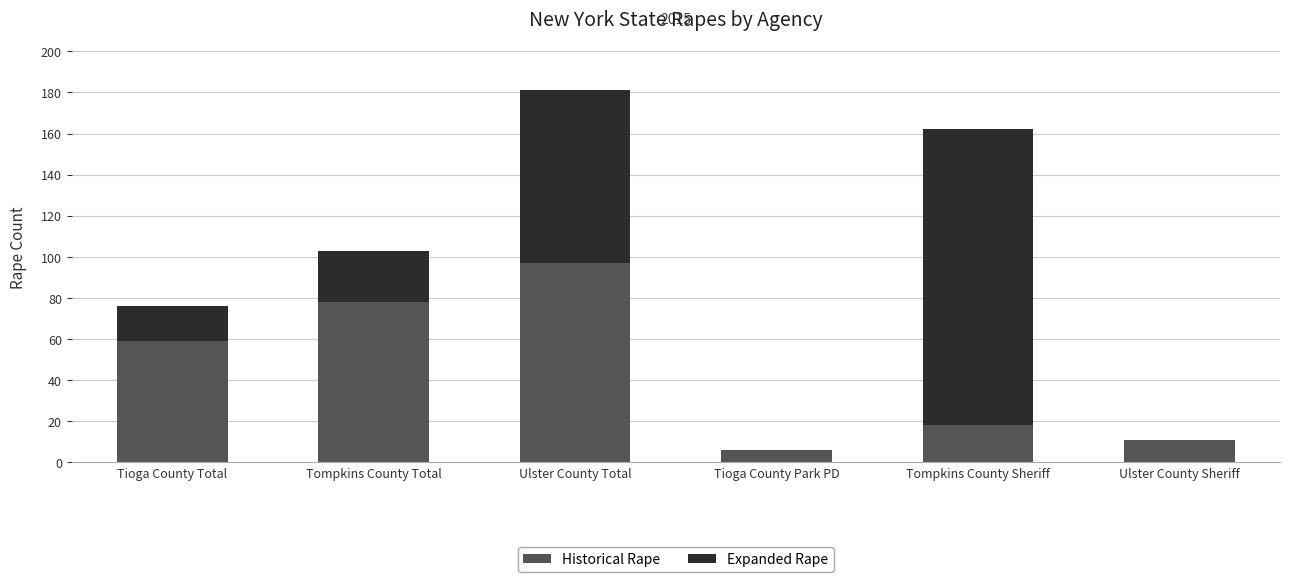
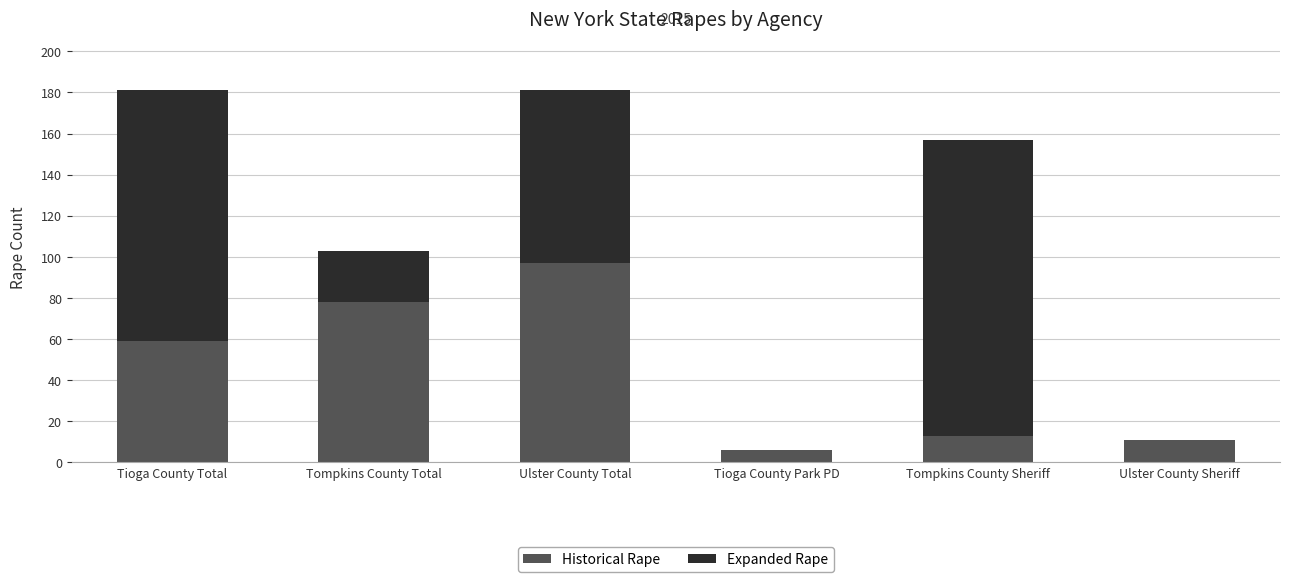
  {
    "Historical Rape": {
      "Tioga County Total": 59,
      "Tompkins County Total": 78,
      "Ulster County Total": 97,
      "Tioga County Park PD": 6,
-     "Tompkins County Sheriff": 18,
+     "Tompkins County Sheriff": 13,
      "Ulster County Sheriff": 11
    },
    "Expanded Rape": {
-     "Tioga County Total": 17,
+     "Tioga County Total": 122,
      "Tompkins County Total": 25,
      "Ulster County Total": 84,
      "Tioga County Park PD": 0,
      "Tompkins County Sheriff": 144,
      "Ulster County Sheriff": 0
    }
  }
